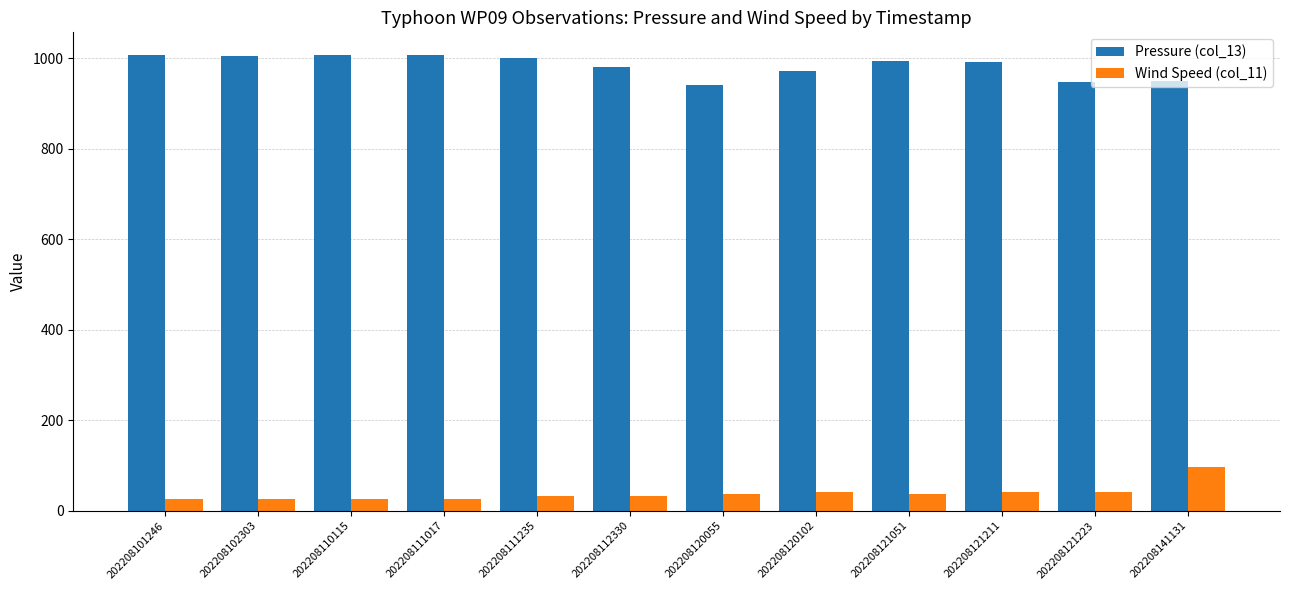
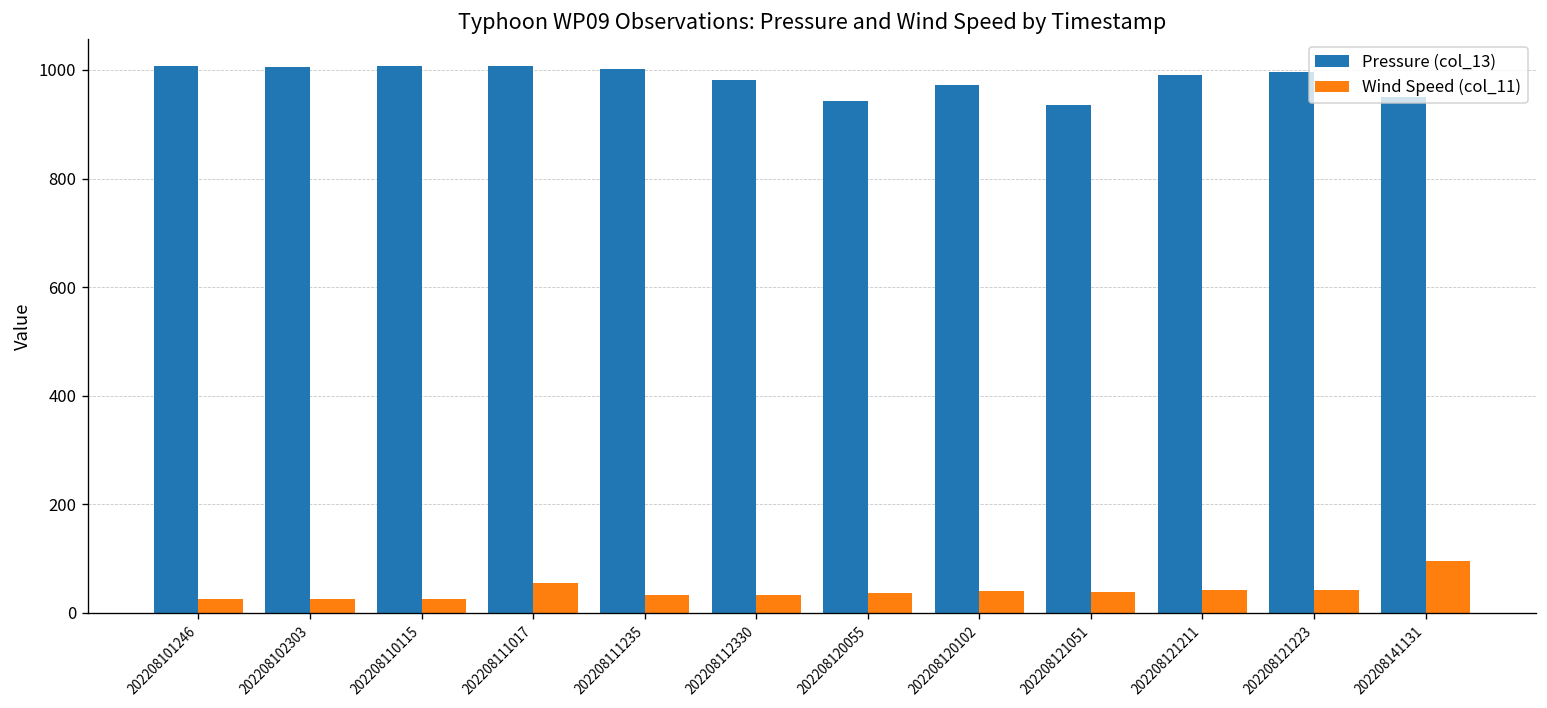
  {
    "Pressure (col_13)": {
      "202208101246": 1010,
      "202208102303": 1010,
      "202208110115": 1010,
      "202208111017": 1010,
      "202208111235": 1000,
      "202208112330": 980,
      "202208120055": 940,
      "202208120102": 970,
-     "202208121051": 1000,
+     "202208121051": 940,
      "202208121211": 990,
-     "202208121223": 950
+     "202208121223": 1000
    },
    "Wind Speed (col_11)": {
      "202208101246": 30,
      "202208102303": 30,
      "202208110115": 30,
-     "202208111017": 30,
+     "202208111017": 60,
      "202208111235": 30,
      "202208112330": 30,
      "202208120055": 40,
      "202208120102": 40,
      "202208121051": 40,
      "202208121211": 40,
      "202208121223": 40,
      "202208141131": 100
    }
  }
